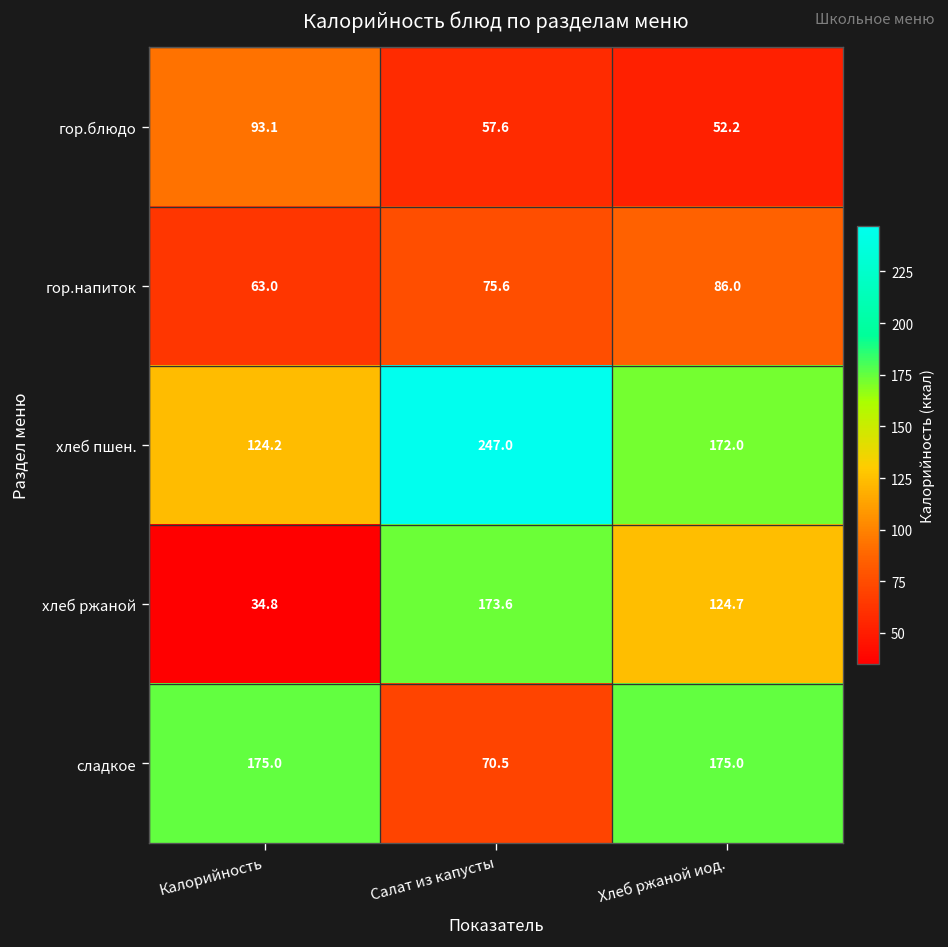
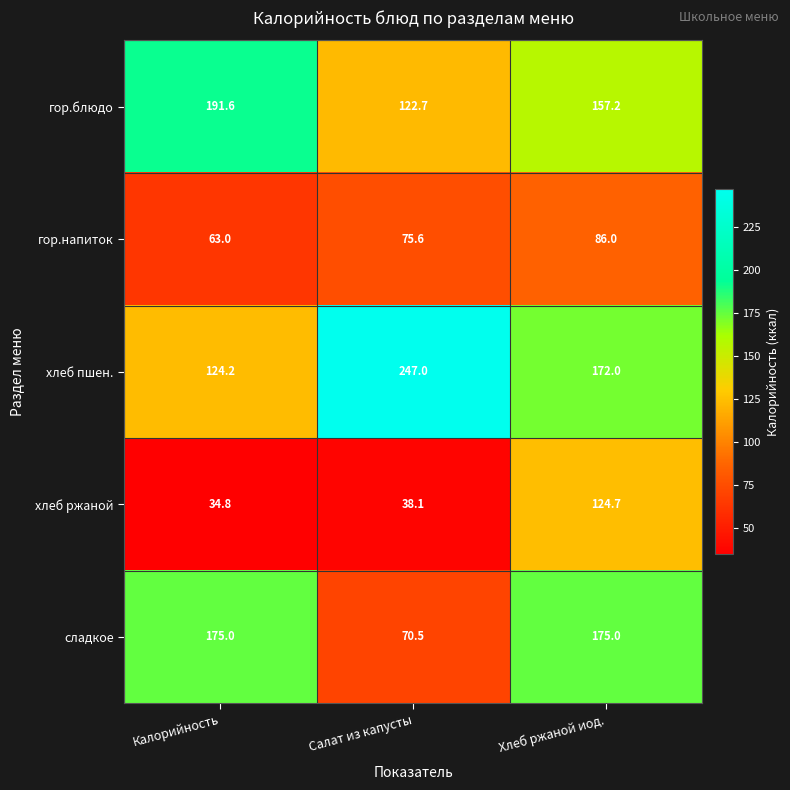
  {
    "гор.блюдо": {
-     "Калорийность": 93.1,
-     "Салат из капусты": 57.6,
-     "Хлеб ржаной иод.": 52.2
+     "Калорийность": 191.6,
+     "Салат из капусты": 122.7,
+     "Хлеб ржаной иод.": 157.2
    },
    "гор.напиток": {
      "Калорийность": 63.0,
      "Салат из капусты": 75.6,
      "Хлеб ржаной иод.": 86.0
    },
    "хлеб пшен.": {
      "Калорийность": 124.2,
      "Салат из капусты": 247.0,
      "Хлеб ржаной иод.": 172.0
    },
    "хлеб ржаной": {
      "Калорийность": 34.8,
-     "Салат из капусты": 173.6,
+     "Салат из капусты": 38.1,
      "Хлеб ржаной иод.": 124.7
    },
    "сладкое": {
      "Калорийность": 175.0,
      "Салат из капусты": 70.5,
      "Хлеб ржаной иод.": 175.0
    }
  }
